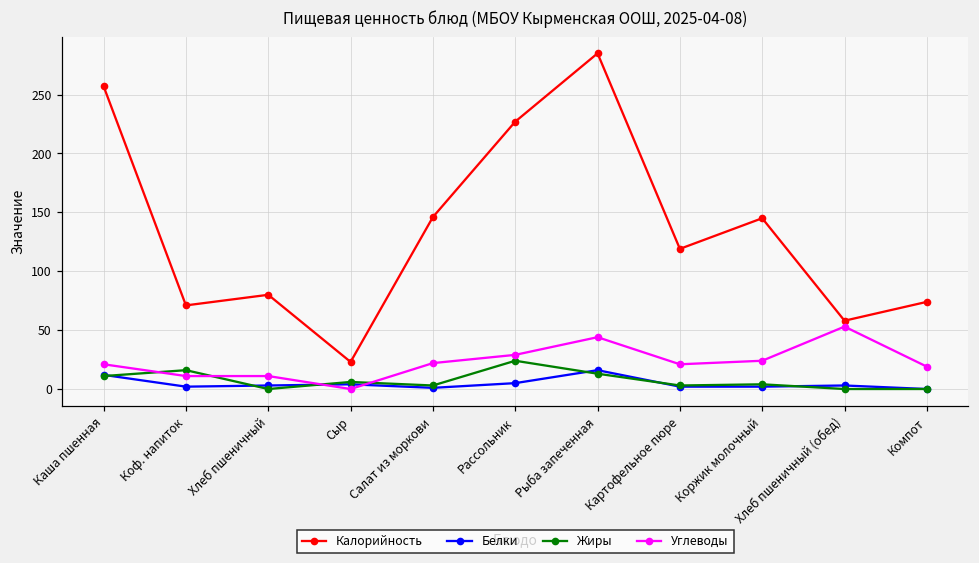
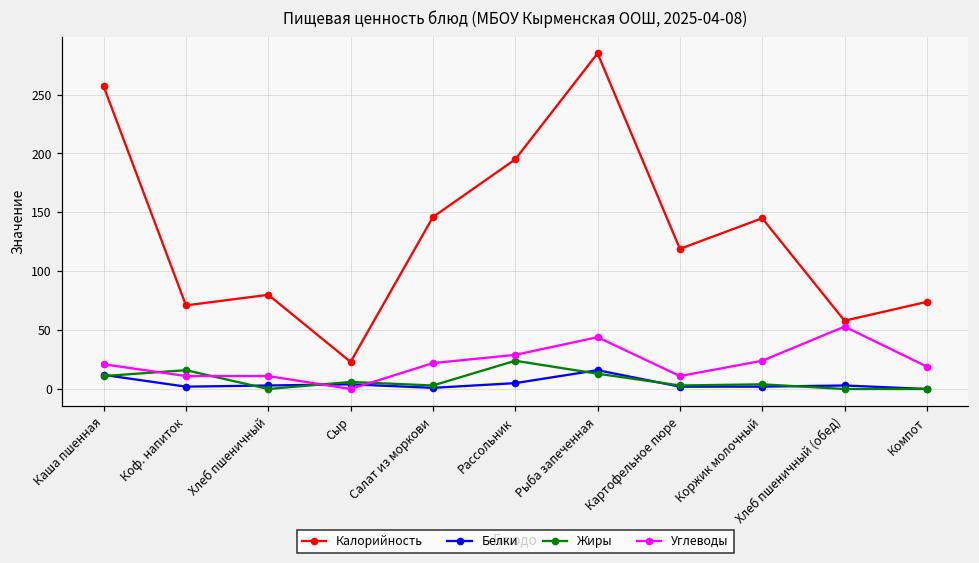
  {
    "Калорийность": {
      "Каша пшенная": 257,
      "Коф. напиток": 71,
      "Хлеб пшеничный": 80,
      "Сыр": 23,
      "Салат из моркови": 146,
-     "Рассольник": 227,
+     "Рассольник": 195,
      "Рыба запеченная": 285,
      "Картофельное пюре": 119,
      "Коржик молочный": 145,
      "Хлеб пшеничный (обед)": 58,
      "Компот": 74
    },
    "Белки": {
      "Коф. напиток": 2,
      "Хлеб пшеничный": 3,
      "Рассольник": 5,
      "Рыба запеченная": 16,
      "Хлеб пшеничный (обед)": 3
    },
    "Жиры": {
      "Коф. напиток": 16,
      "Хлеб пшеничный": 0,
      "Рассольник": 24,
      "Рыба запеченная": 13,
      "Хлеб пшеничный (обед)": 0
    },
    "Углеводы": {
      "Каша пшенная": 21,
      "Коф. напиток": 11,
      "Хлеб пшеничный": 11,
      "Сыр": 0,
      "Салат из моркови": 22,
      "Рассольник": 29,
      "Рыба запеченная": 44,
-     "Картофельное пюре": 21,
+     "Картофельное пюре": 11,
      "Коржик молочный": 24,
      "Хлеб пшеничный (обед)": 53,
      "Компот": 19
    }
  }
